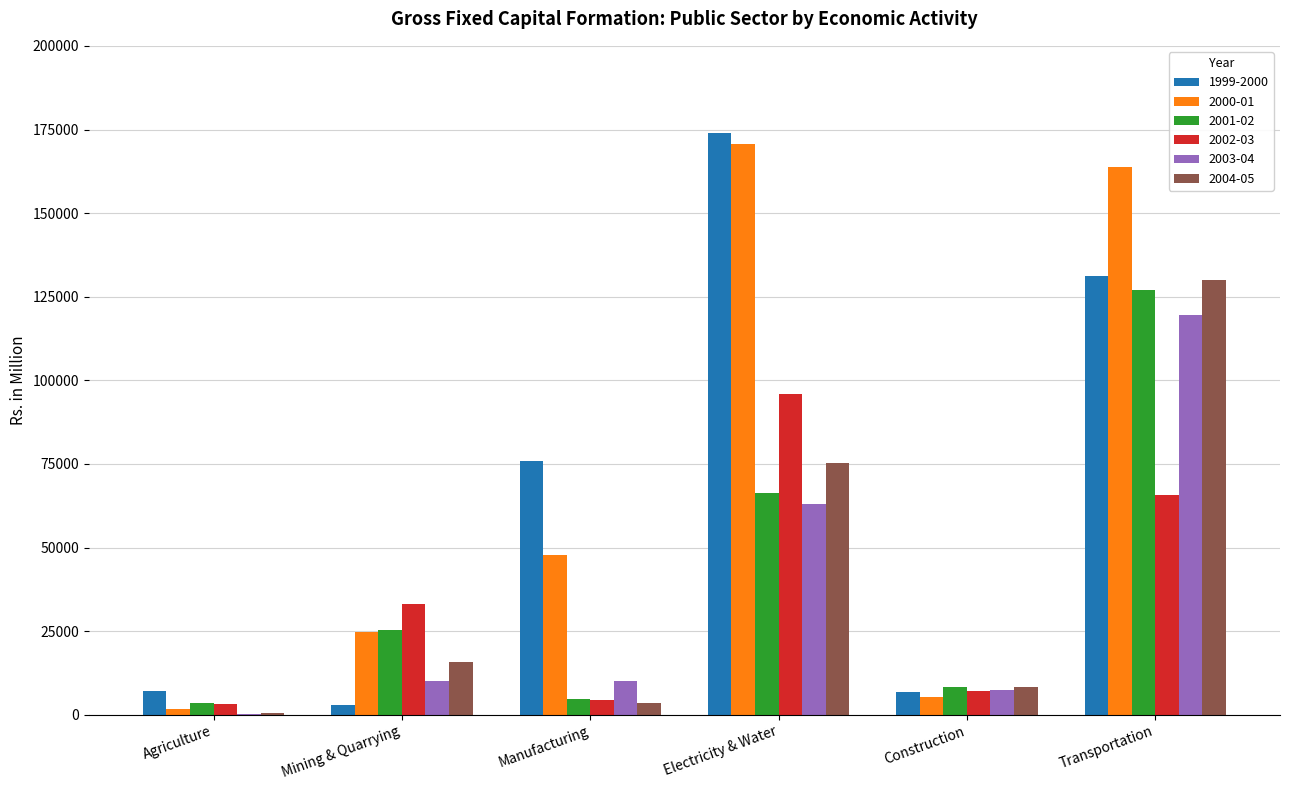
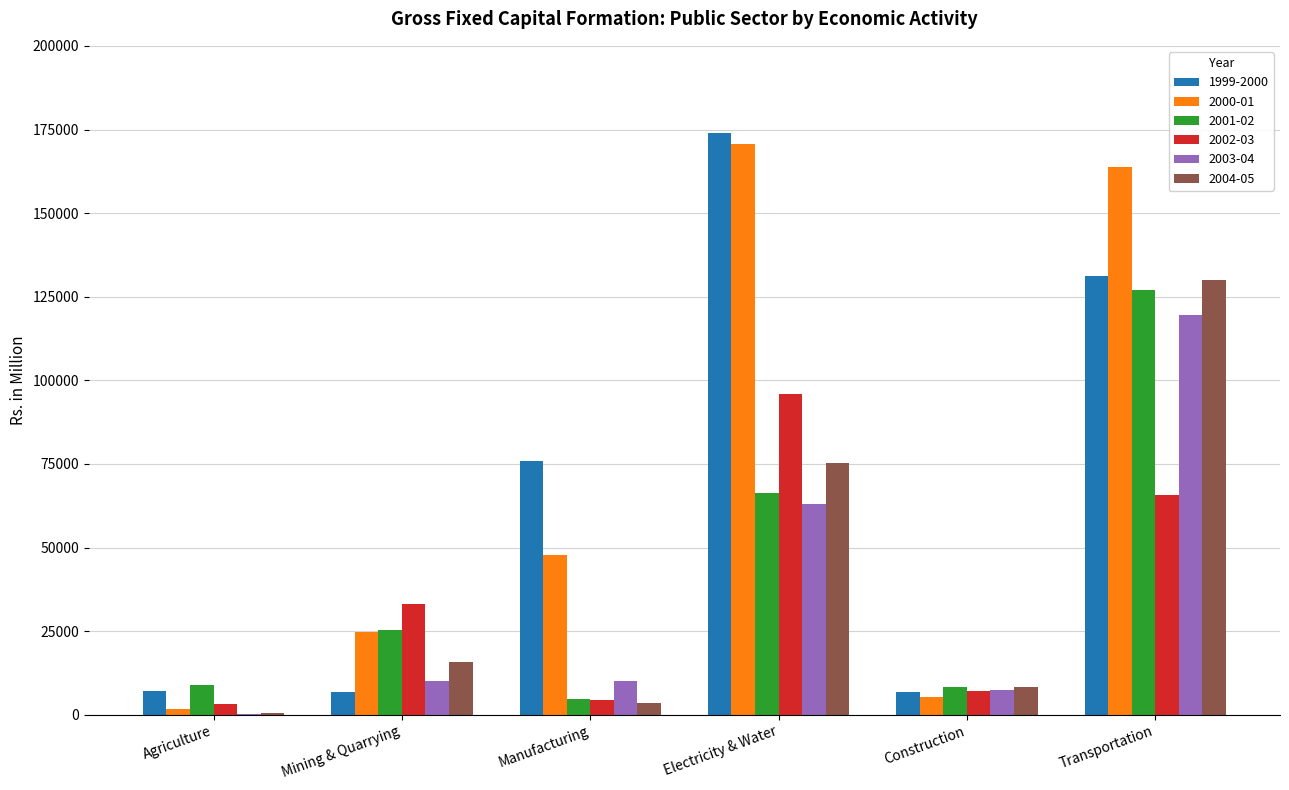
  {
    "1999-2000": {
      "Agriculture": 7000,
-     "Mining & Quarrying": 3000,
+     "Mining & Quarrying": 7000,
      "Manufacturing": 76000,
      "Electricity & Water": 174000,
      "Construction": 7000,
      "Transportation": 131000
    },
    "2000-01": {
      "Agriculture": 2000,
      "Mining & Quarrying": 25000,
      "Manufacturing": 48000,
      "Electricity & Water": 171000,
      "Construction": 5000,
      "Transportation": 164000
    },
    "2001-02": {
-     "Agriculture": 3000,
+     "Agriculture": 9000,
      "Mining & Quarrying": 25000,
      "Manufacturing": 5000,
      "Electricity & Water": 66000,
      "Construction": 8000,
      "Transportation": 127000
    },
    "2002-03": {
      "Agriculture": 3000,
      "Mining & Quarrying": 33000,
      "Manufacturing": 4000,
      "Electricity & Water": 96000,
      "Construction": 7000,
      "Transportation": 66000
    },
    "2003-04": {
      "Mining & Quarrying": 10000,
      "Manufacturing": 10000,
      "Electricity & Water": 63000,
      "Construction": 7000,
      "Transportation": 120000
    },
    "2004-05": {
      "Mining & Quarrying": 16000,
      "Manufacturing": 3000,
      "Electricity & Water": 75000,
      "Construction": 8000,
      "Transportation": 130000
    }
  }
